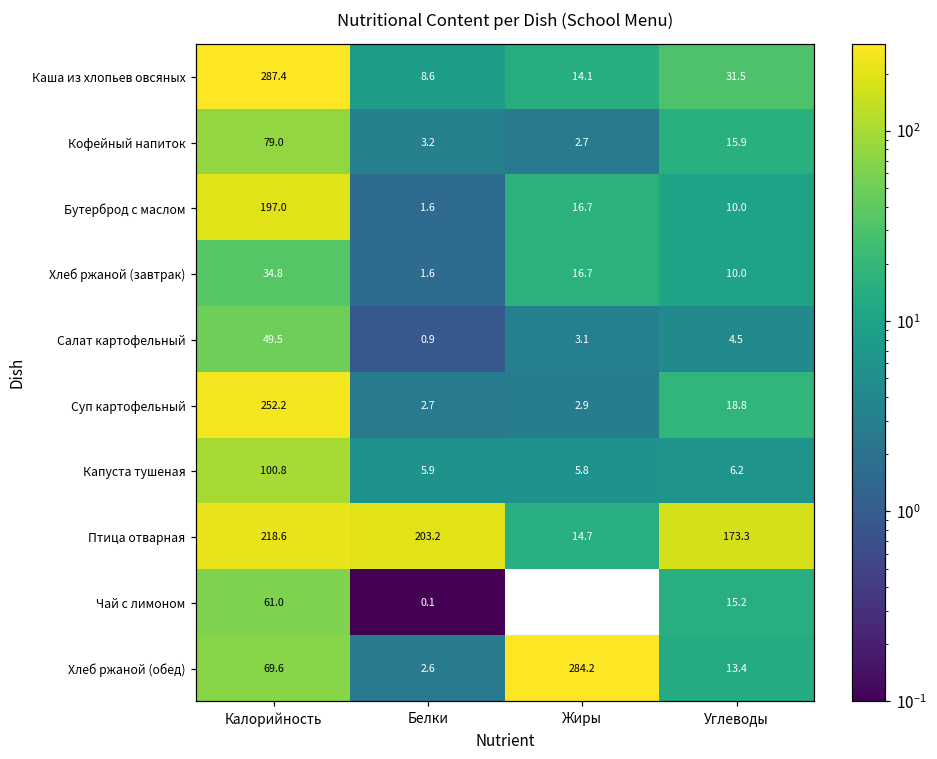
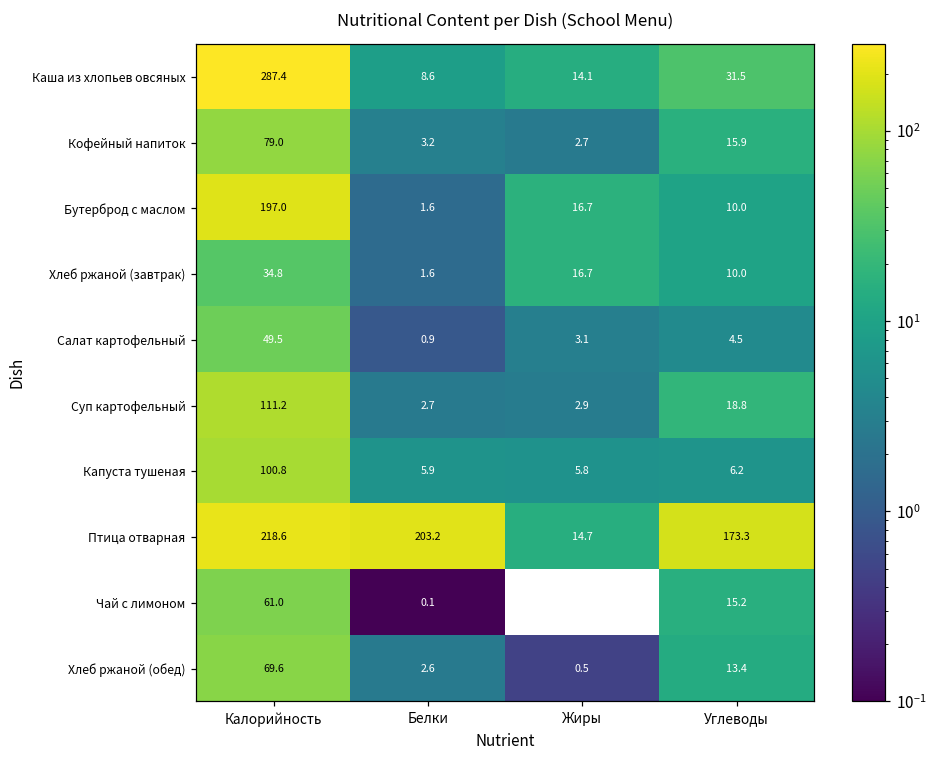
  {
    "Каша из хлопьев овсяных": {
      "Калорийность": 287.4,
      "Белки": 8.6,
      "Жиры": 14.1,
      "Углеводы": 31.5
    },
    "Кофейный напиток": {
      "Калорийность": 79.0,
      "Белки": 3.2,
      "Жиры": 2.7,
      "Углеводы": 15.9
    },
    "Бутерброд с маслом": {
      "Калорийность": 197.0,
      "Белки": 1.6,
      "Жиры": 16.7,
      "Углеводы": 10.0
    },
    "Хлеб ржаной (завтрак)": {
      "Калорийность": 34.8,
      "Белки": 1.6,
      "Жиры": 16.7,
      "Углеводы": 10.0
    },
    "Салат картофельный": {
      "Калорийность": 49.5,
      "Белки": 0.9,
      "Жиры": 3.1,
      "Углеводы": 4.5
    },
    "Суп картофельный": {
-     "Калорийность": 252.2,
+     "Калорийность": 111.2,
      "Белки": 2.7,
      "Жиры": 2.9,
      "Углеводы": 18.8
    },
    "Капуста тушеная": {
      "Калорийность": 100.8,
      "Белки": 5.9,
      "Жиры": 5.8,
      "Углеводы": 6.2
    },
    "Птица отварная": {
      "Калорийность": 218.6,
      "Белки": 203.2,
      "Жиры": 14.7,
      "Углеводы": 173.3
    },
    "Чай с лимоном": {
      "Калорийность": 61.0,
      "Белки": 0.1,
      "Углеводы": 15.2
    },
    "Хлеб ржаной (обед)": {
      "Калорийность": 69.6,
      "Белки": 2.6,
-     "Жиры": 284.2,
+     "Жиры": 0.5,
      "Углеводы": 13.4
    }
  }
